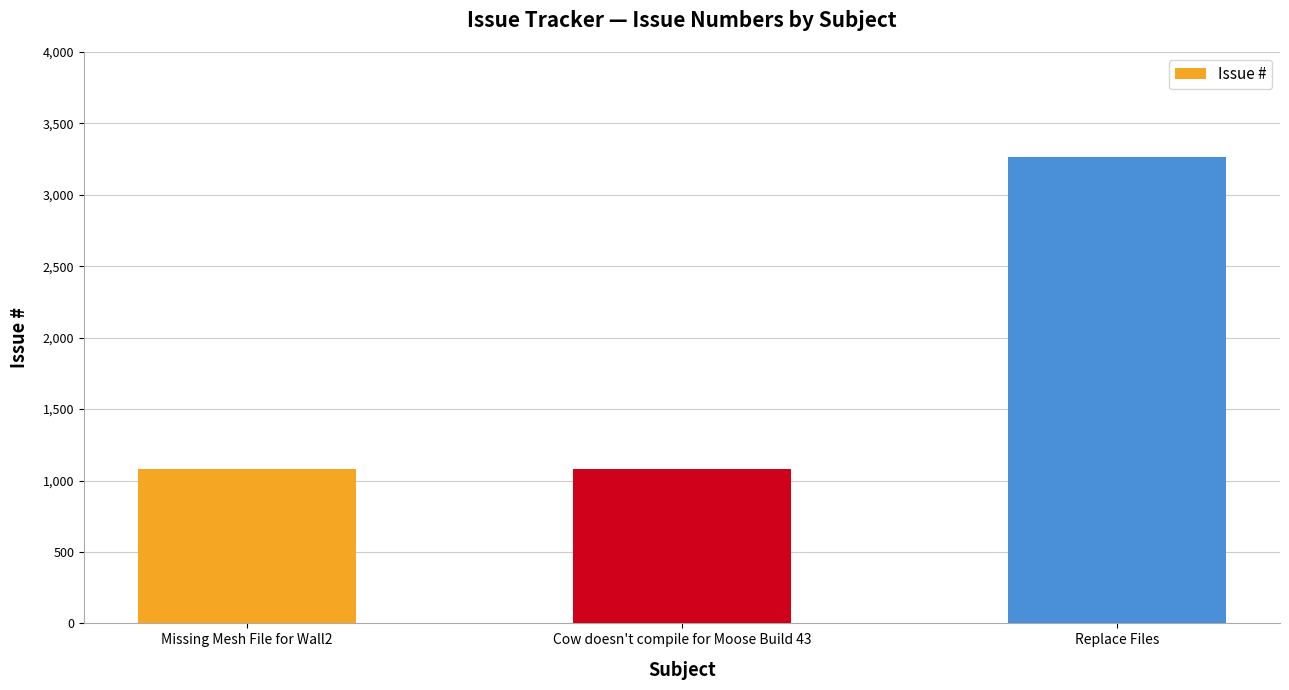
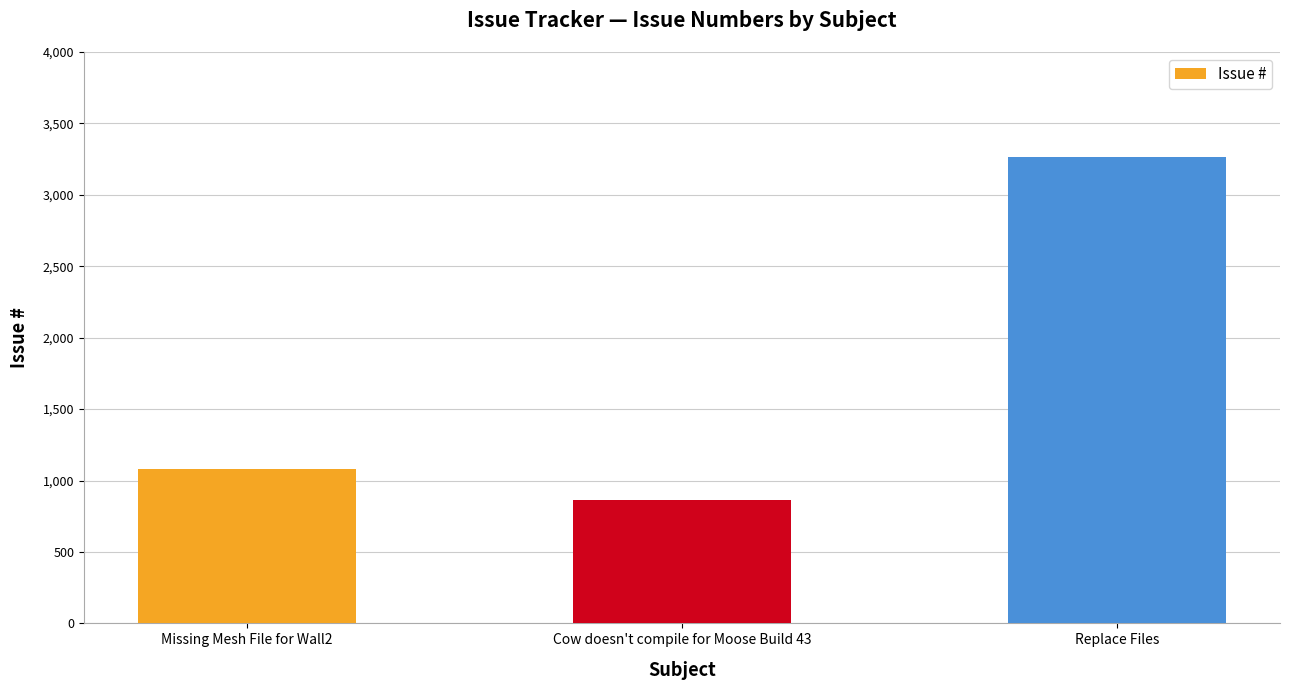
  {
    "Missing Mesh File for Wall2": "1,080",
-   "Cow doesn't compile for Moose Build 43": "1,080",
+   "Cow doesn't compile for Moose Build 43": "860",
    "Replace Files": "3,270"
  }
